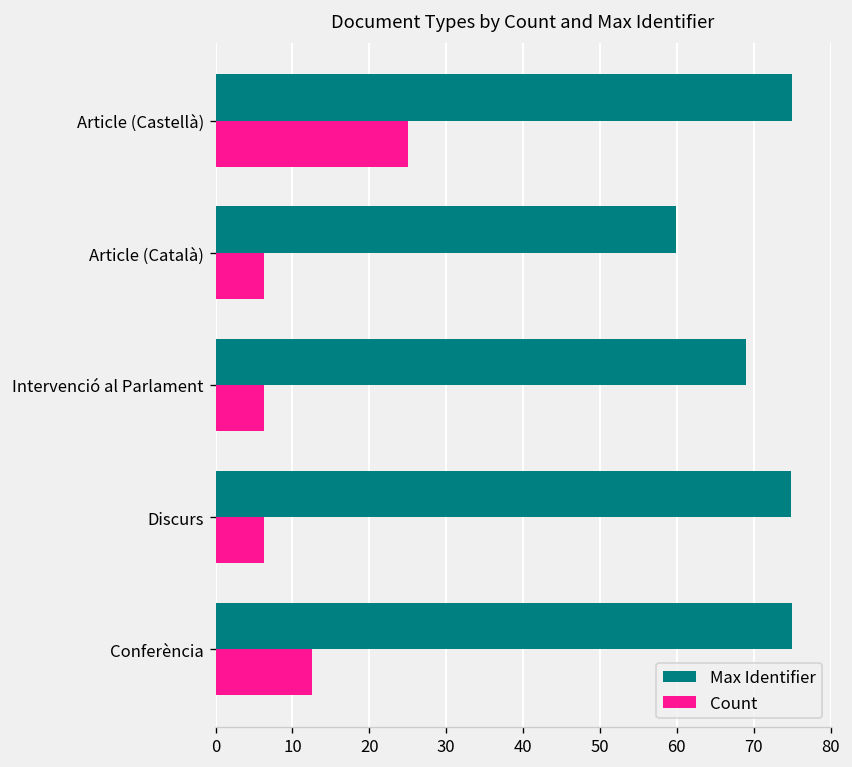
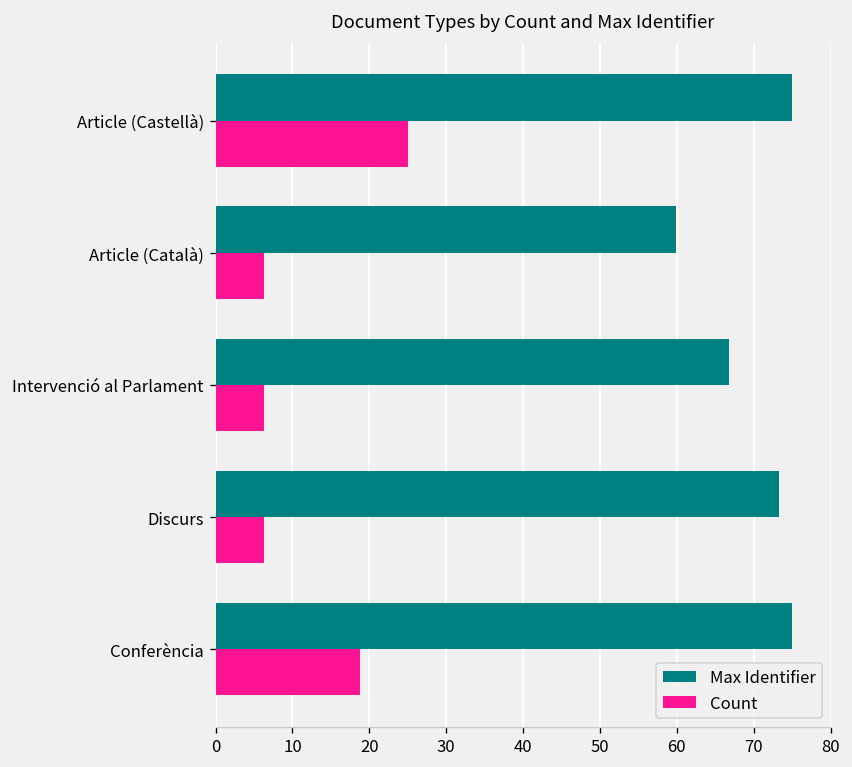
  {
    "Max Identifier": {
      "Article (Castellà)": 75,
      "Article (Català)": 60,
-     "Intervenció al Parlament": 69,
-     "Discurs": 75,
+     "Intervenció al Parlament": 67,
+     "Discurs": 73,
      "Conferència": 75
    },
    "Count": {
      "Article (Castellà)": 25,
      "Article (Català)": 6,
      "Intervenció al Parlament": 6,
      "Discurs": 6,
-     "Conferència": 13
+     "Conferència": 19
    }
  }
